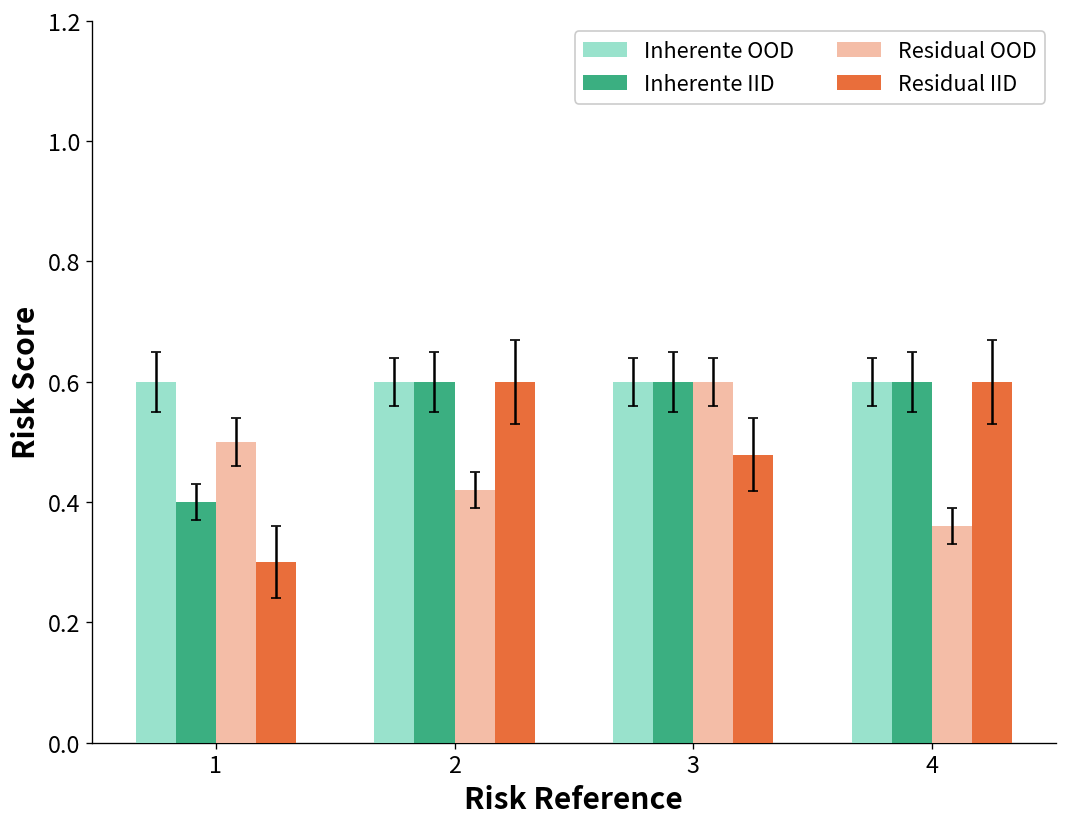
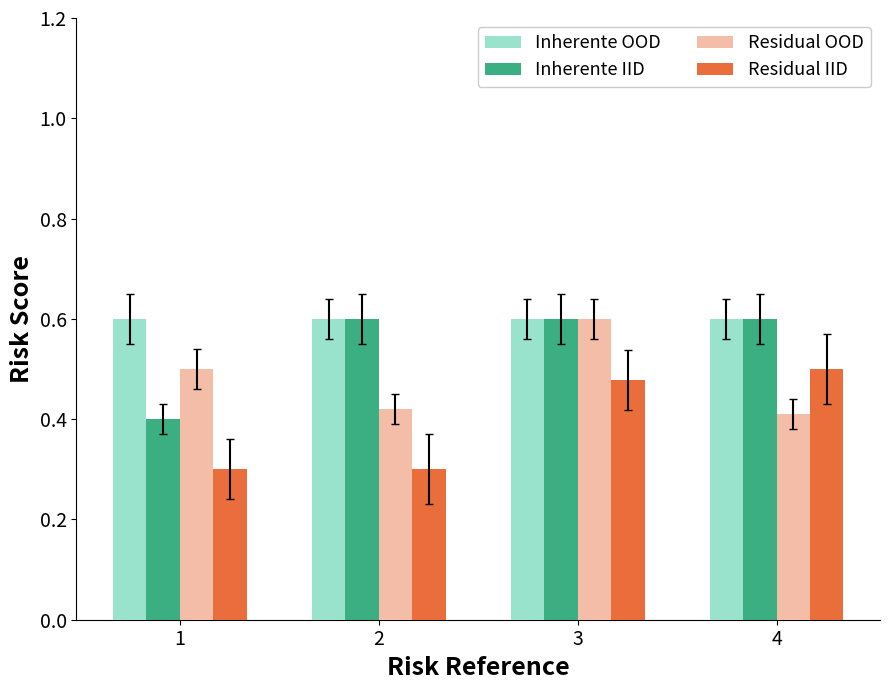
  {
    "Inherente OOD": {
      "1": 0.60,
      "2": 0.60,
      "3": 0.60,
      "4": 0.60
    },
    "Inherente IID": {
      "1": 0.40,
      "2": 0.60,
      "3": 0.60,
      "4": 0.60
    },
    "Residual OOD": {
      "1": 0.50,
      "2": 0.42,
      "3": 0.60,
-     "4": 0.36
+     "4": 0.41
    },
    "Residual IID": {
      "1": 0.3,
-     "2": 0.6,
+     "2": 0.3,
      "3": 0.48,
-     "4": 0.6
+     "4": 0.5
    }
  }
